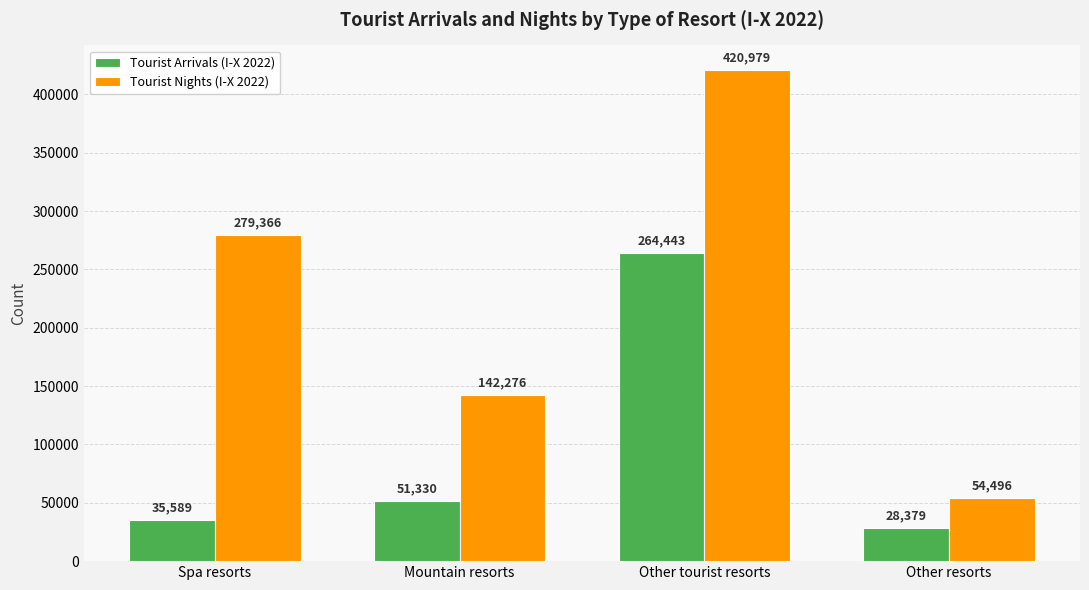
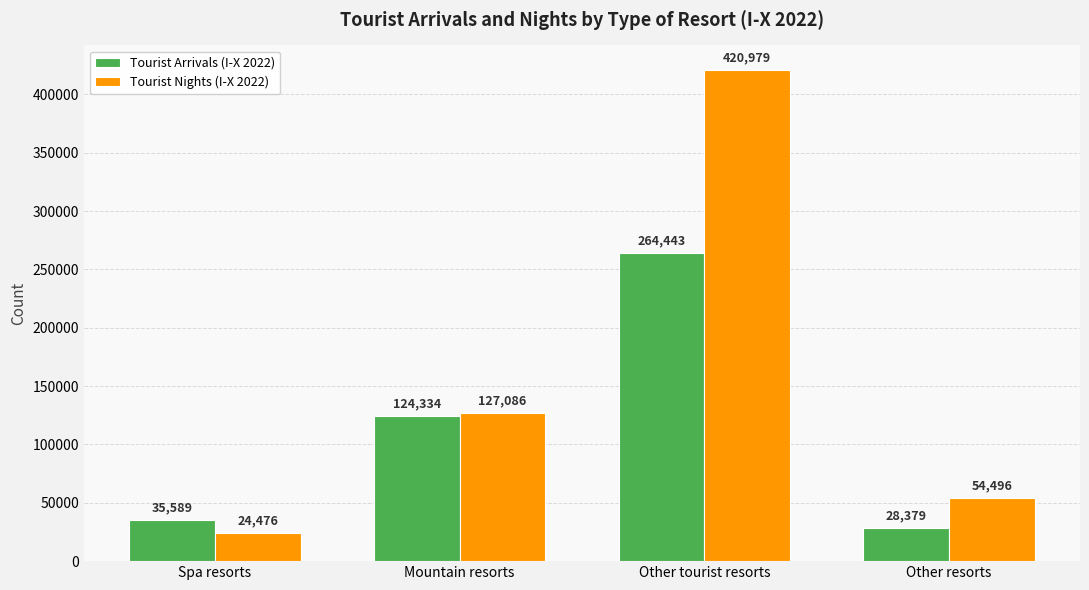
  {
    "Tourist Arrivals (I-X 2022)": {
      "Spa resorts": "35,589",
-     "Mountain resorts": "51,330",
+     "Mountain resorts": "124,334",
      "Other tourist resorts": "264,443",
      "Other resorts": "28,379"
    },
    "Tourist Nights (I-X 2022)": {
-     "Spa resorts": "279,366",
-     "Mountain resorts": "142,276",
+     "Spa resorts": "24,476",
+     "Mountain resorts": "127,086",
      "Other tourist resorts": "420,979",
      "Other resorts": "54,496"
    }
  }
